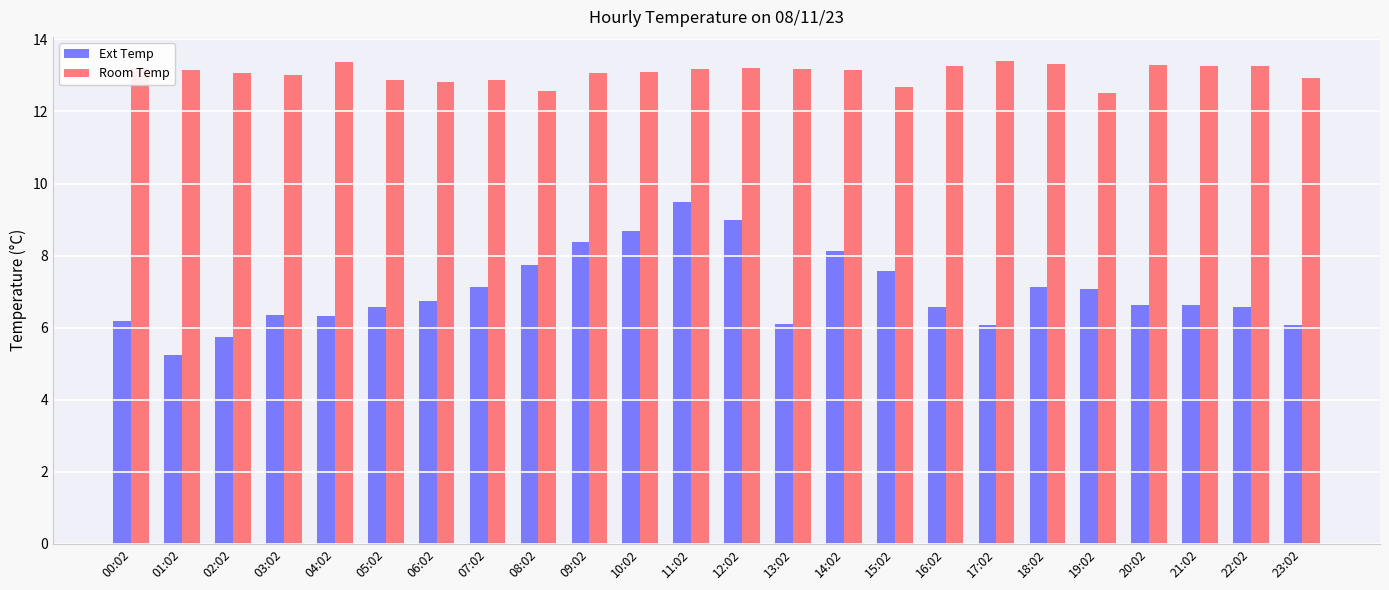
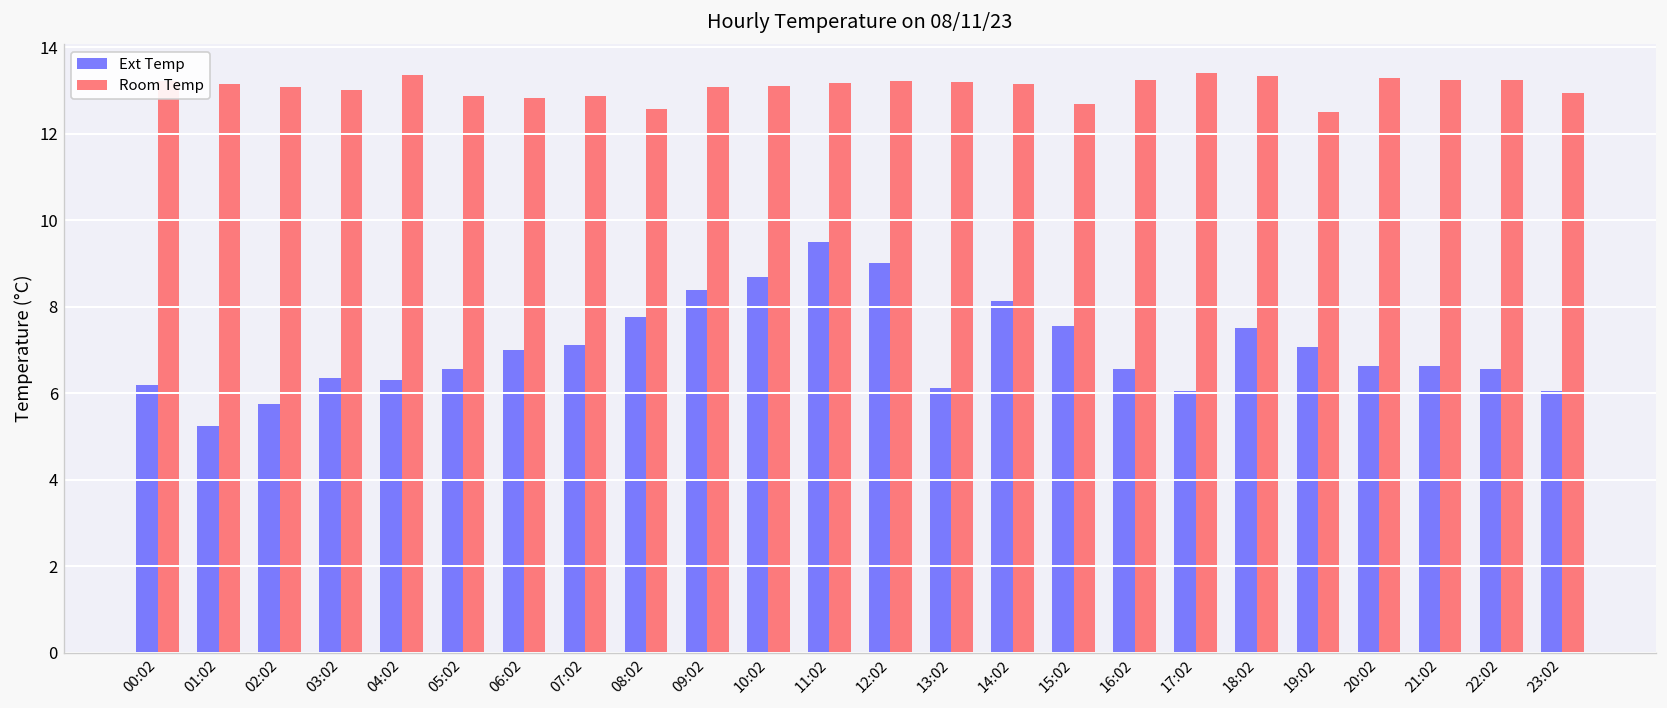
  {
    "Ext Temp": {
      "00:02": 6.2,
      "01:02": 5.3,
      "02:02": 5.8,
      "03:02": 6.3,
      "04:02": 6.3,
      "05:02": 6.6,
-     "06:02": 6.8,
+     "06:02": 7.0,
      "07:02": 7.1,
      "08:02": 7.8,
      "09:02": 8.4,
      "10:02": 8.7,
      "11:02": 9.5,
      "12:02": 9.0,
      "13:02": 6.1,
      "14:02": 8.1,
      "15:02": 7.6,
      "16:02": 6.6,
      "17:02": 6.1,
-     "18:02": 7.1,
+     "18:02": 7.5,
      "19:02": 7.1,
      "20:02": 6.6,
      "21:02": 6.6,
      "22:02": 6.6,
      "23:02": 6.1
    },
    "Room Temp": {
      "01:02": 13.2,
      "02:02": 13.1,
      "03:02": 13.0,
      "04:02": 13.4,
      "05:02": 12.9,
      "06:02": 12.8,
      "07:02": 12.9,
      "08:02": 12.6,
      "09:02": 13.1,
      "10:02": 13.1,
      "11:02": 13.2,
      "12:02": 13.2,
      "13:02": 13.2,
      "14:02": 13.2,
      "15:02": 12.7,
      "16:02": 13.3,
      "17:02": 13.4,
      "18:02": 13.3,
      "19:02": 12.5,
      "20:02": 13.3,
      "21:02": 13.3,
      "22:02": 13.3,
      "23:02": 12.9
    }
  }
